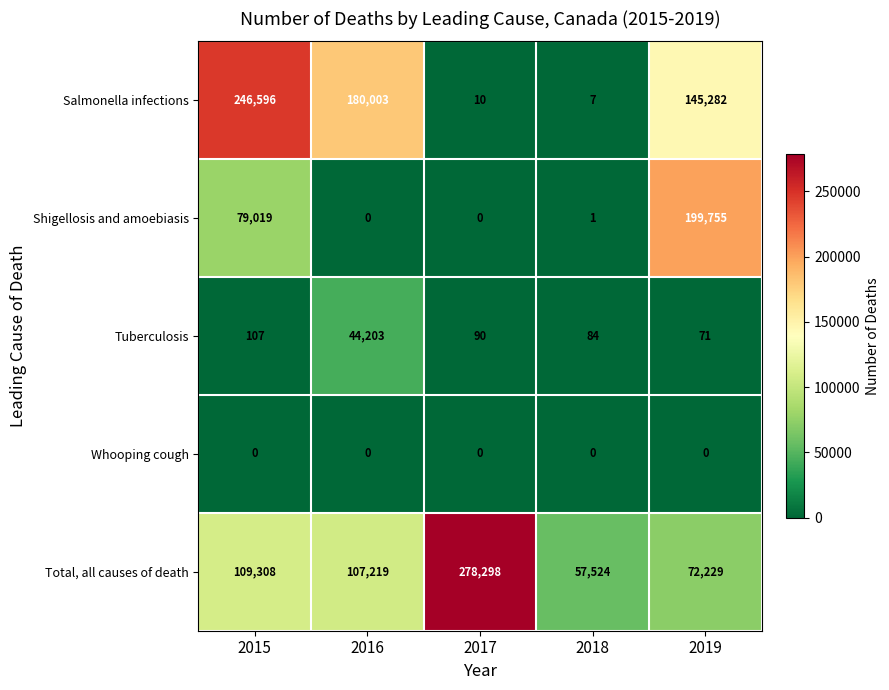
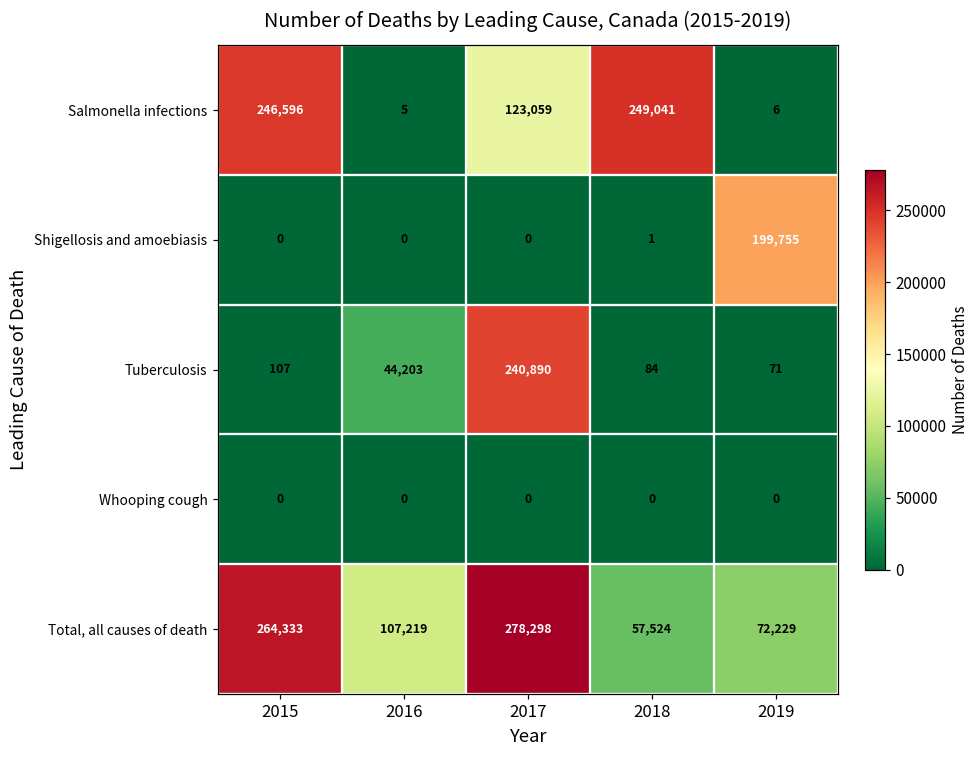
  {
    "Salmonella infections": {
      "2015": "246,596",
-     "2016": "180,003",
-     "2017": "10",
-     "2018": "7",
-     "2019": "145,282"
+     "2016": "5",
+     "2017": "123,059",
+     "2018": "249,041",
+     "2019": "6"
    },
    "Shigellosis and amoebiasis": {
-     "2015": "79,019",
+     "2015": "0",
      "2016": "0",
      "2017": "0",
      "2018": "1",
      "2019": "199,755"
    },
    "Tuberculosis": {
      "2015": "107",
      "2016": "44,203",
-     "2017": "90",
+     "2017": "240,890",
      "2018": "84",
      "2019": "71"
    },
    "Whooping cough": {
      "2015": "0",
      "2016": "0",
      "2017": "0",
      "2018": "0",
      "2019": "0"
    },
    "Total, all causes of death": {
-     "2015": "109,308",
+     "2015": "264,333",
      "2016": "107,219",
      "2017": "278,298",
      "2018": "57,524",
      "2019": "72,229"
    }
  }
